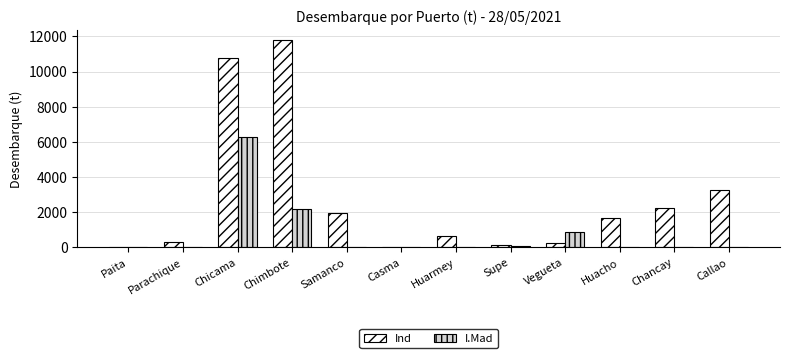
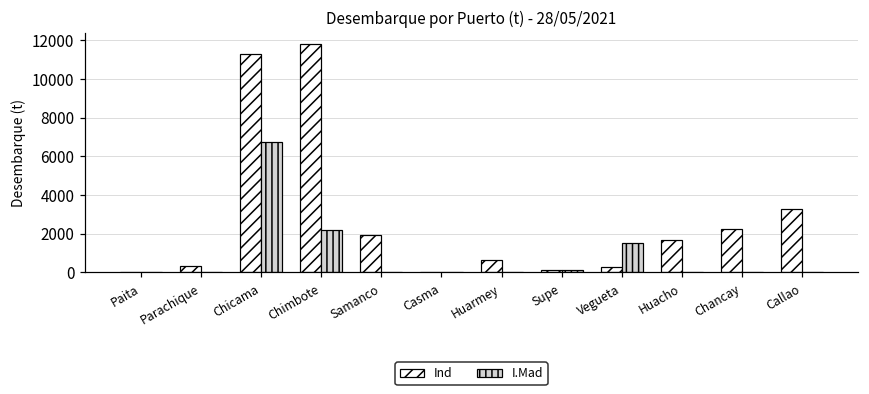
  {
    "Ind": {
      "Paita": 0,
      "Parachique": 300,
-     "Chicama": 10800,
+     "Chicama": 11300,
      "Chimbote": 11800,
      "Samanco": 1900,
      "Casma": 0,
      "Huarmey": 700,
      "Vegueta": 300,
      "Huacho": 1600,
      "Chancay": 2300,
      "Callao": 3300
    },
    "I.Mad": {
      "Paita": 0,
      "Parachique": 0,
-     "Chicama": 6300,
+     "Chicama": 6700,
      "Chimbote": 2200,
      "Samanco": 0,
      "Casma": 0,
      "Huarmey": 0,
-     "Vegueta": 900,
+     "Vegueta": 1500,
      "Huacho": 0,
      "Chancay": 0,
      "Callao": 0
    }
  }
